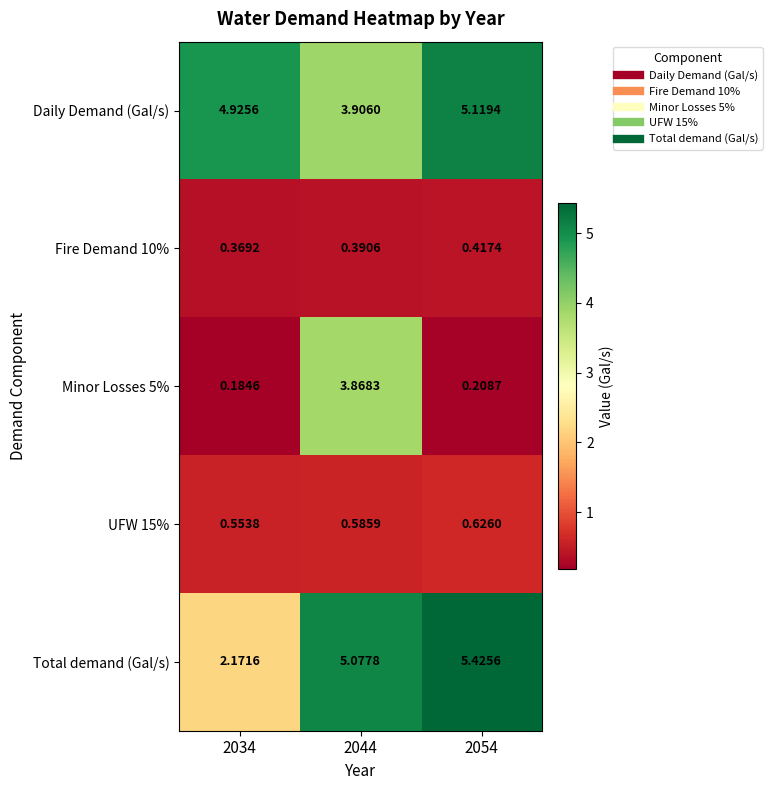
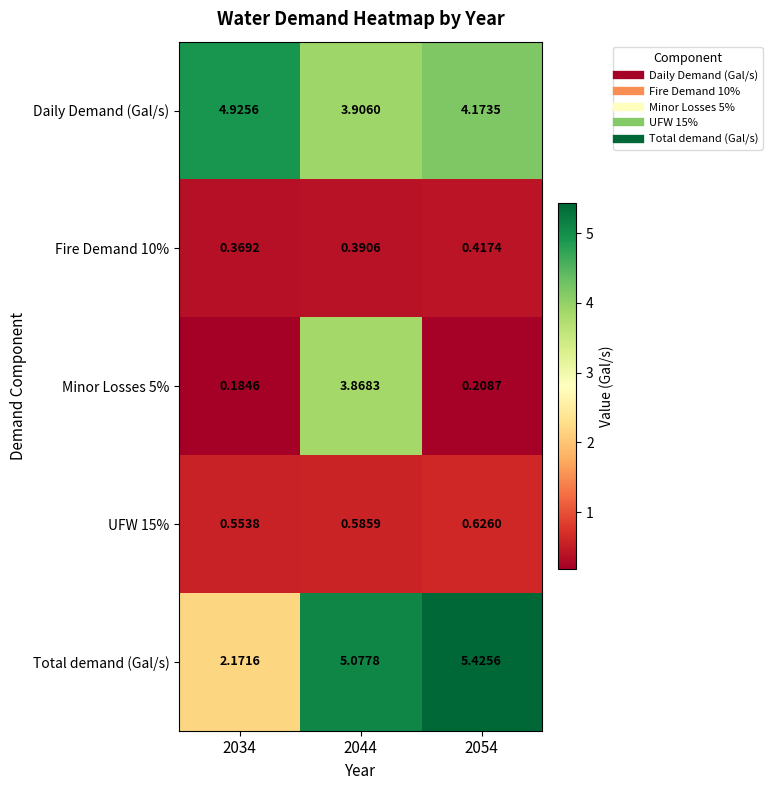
  {
    "Daily Demand (Gal/s)": {
      "2034": 4.9256,
      "2044": 3.9060,
-     "2054": 5.1194
+     "2054": 4.1735
    },
    "Fire Demand 10%": {
      "2034": 0.3692,
      "2044": 0.3906,
      "2054": 0.4174
    },
    "Minor Losses 5%": {
      "2034": 0.1846,
      "2044": 3.8683,
      "2054": 0.2087
    },
    "UFW 15%": {
      "2034": 0.5538,
      "2044": 0.5859,
      "2054": 0.6260
    },
    "Total demand (Gal/s)": {
      "2034": 2.1716,
      "2044": 5.0778,
      "2054": 5.4256
    }
  }
